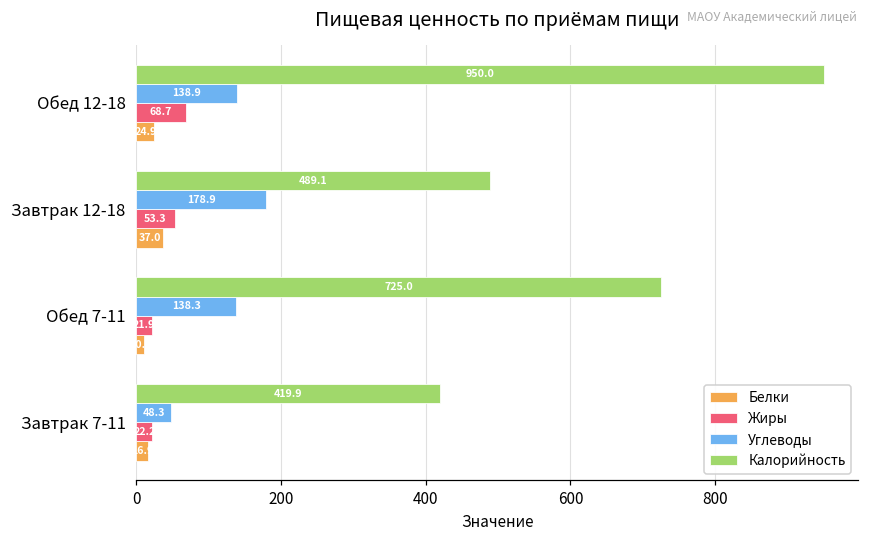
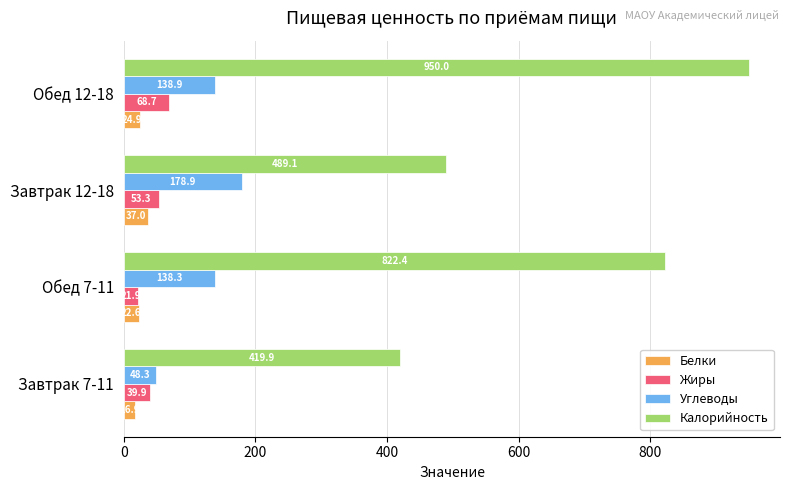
  {
    "Белки": {
-     "Обед 7-11": 10,
+     "Обед 7-11": 20,
      "Завтрак 7-11": 20
    },
    "Жиры": {
      "Обед 12-18": 68.7,
      "Завтрак 12-18": 53.3,
      "Обед 7-11": 21.9,
-     "Завтрак 7-11": 22.2
+     "Завтрак 7-11": 39.9
    },
    "Углеводы": {
      "Обед 12-18": 138.9,
      "Завтрак 12-18": 178.9,
      "Обед 7-11": 138.3,
      "Завтрак 7-11": 48.3
    },
    "Калорийность": {
      "Обед 12-18": 950.0,
      "Завтрак 12-18": 489.1,
-     "Обед 7-11": 725.0,
+     "Обед 7-11": 822.4,
      "Завтрак 7-11": 419.9
    }
  }
